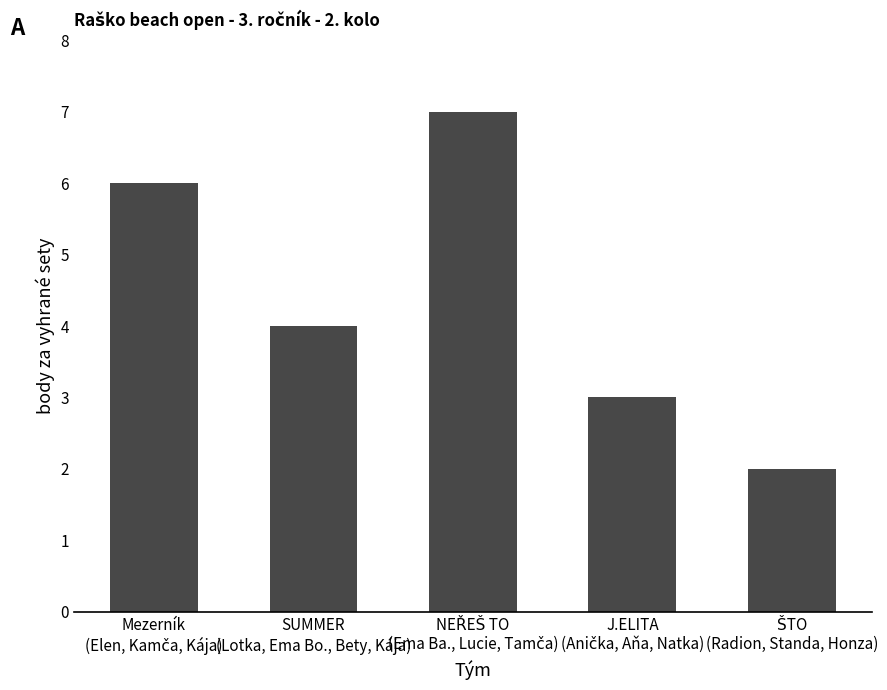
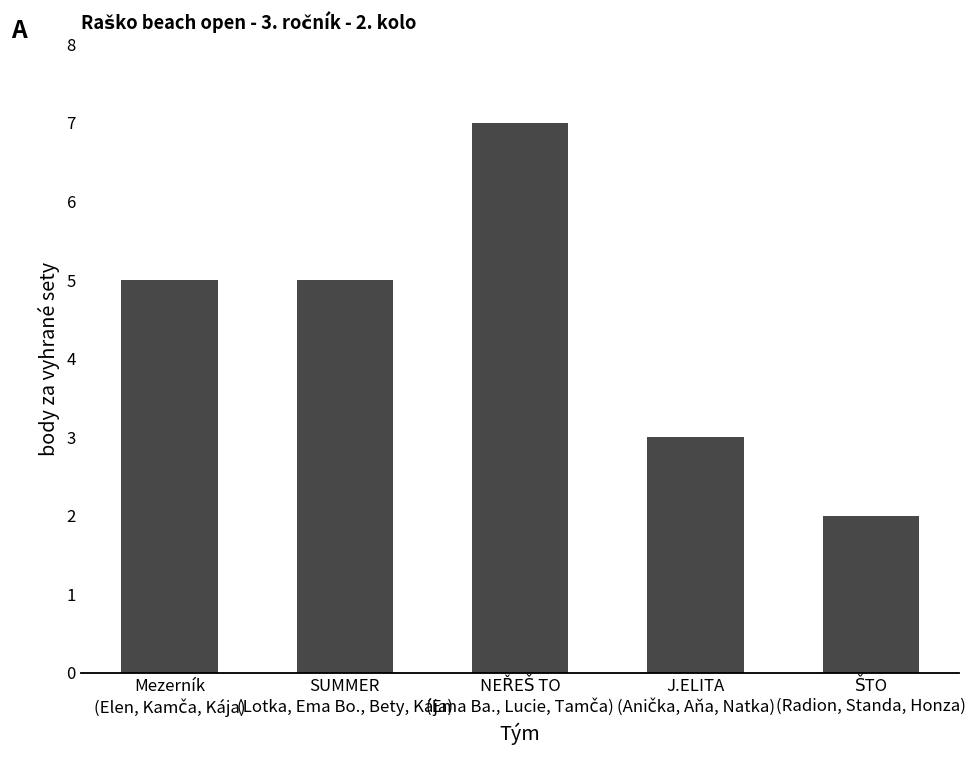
  {
-   "Mezerník (Elen, Kamča, Kája)": 6,
-   "SUMMER (Lotka, Ema Bo., Bety, Kája)": 4,
+   "Mezerník (Elen, Kamča, Kája)": 5,
+   "SUMMER (Lotka, Ema Bo., Bety, Kája)": 5,
    "NEŘEŠ TO (Ema Ba., Lucie, Tamča)": 7,
    "J.ELITA (Anička, Aňa, Natka)": 3,
    "ŠTO (Radion, Standa, Honza)": 2
  }
